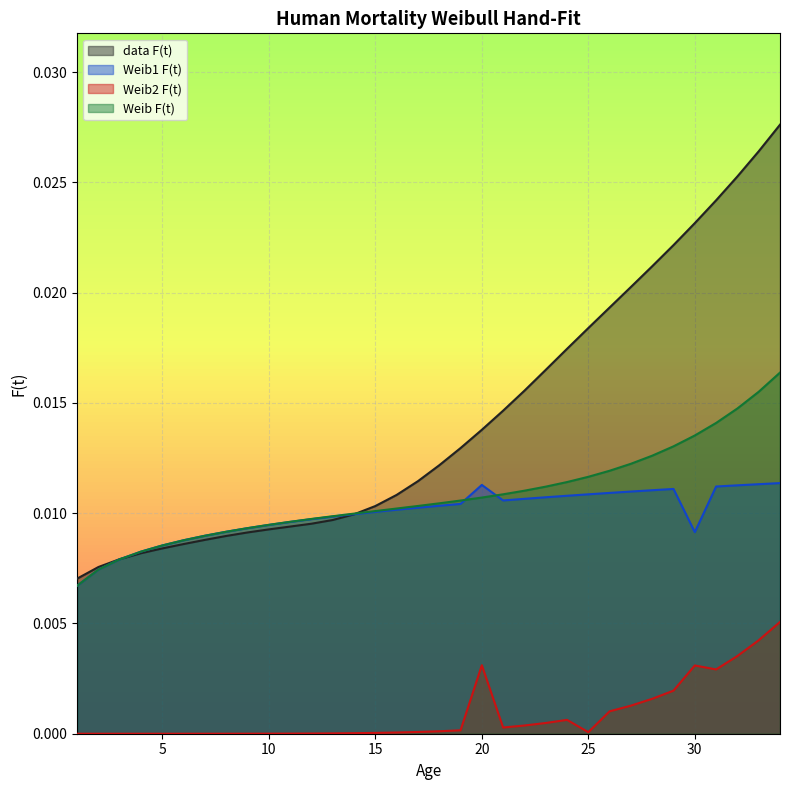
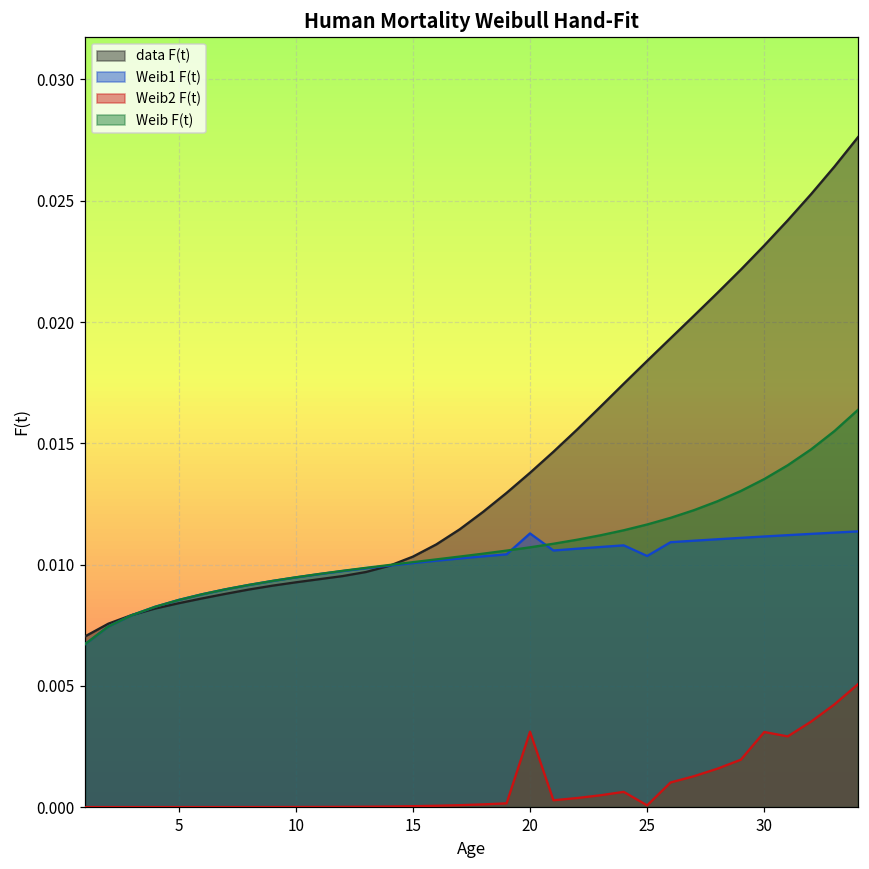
  {
    "Weib1 F(t)": {
      "20": 0.0113,
-     "25": 0.0109,
-     "30": 0.0091
+     "25": 0.0104,
+     "30": 0.0112
    },
    "Weib2 F(t)": {
      "5": 0.0000,
      "10": 0.0000,
      "15": 0.0000,
      "20": 0.0031,
      "25": 0.0001,
      "30": 0.0031
    }
  }
